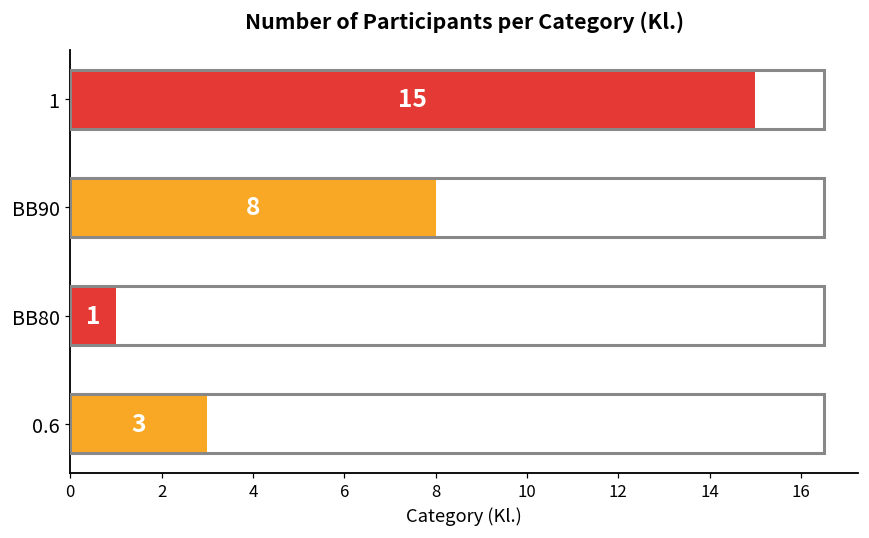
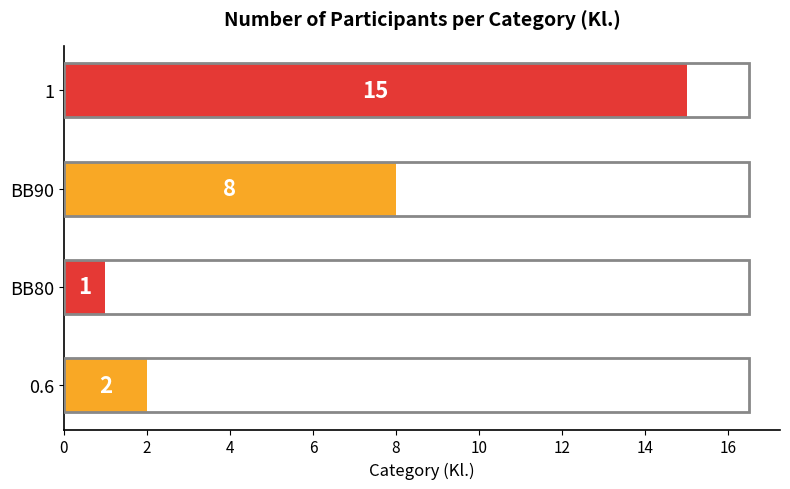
  {
    "1": 15,
    "BB90": 8,
    "BB80": 1,
-   "0.6": 3
+   "0.6": 2
  }
